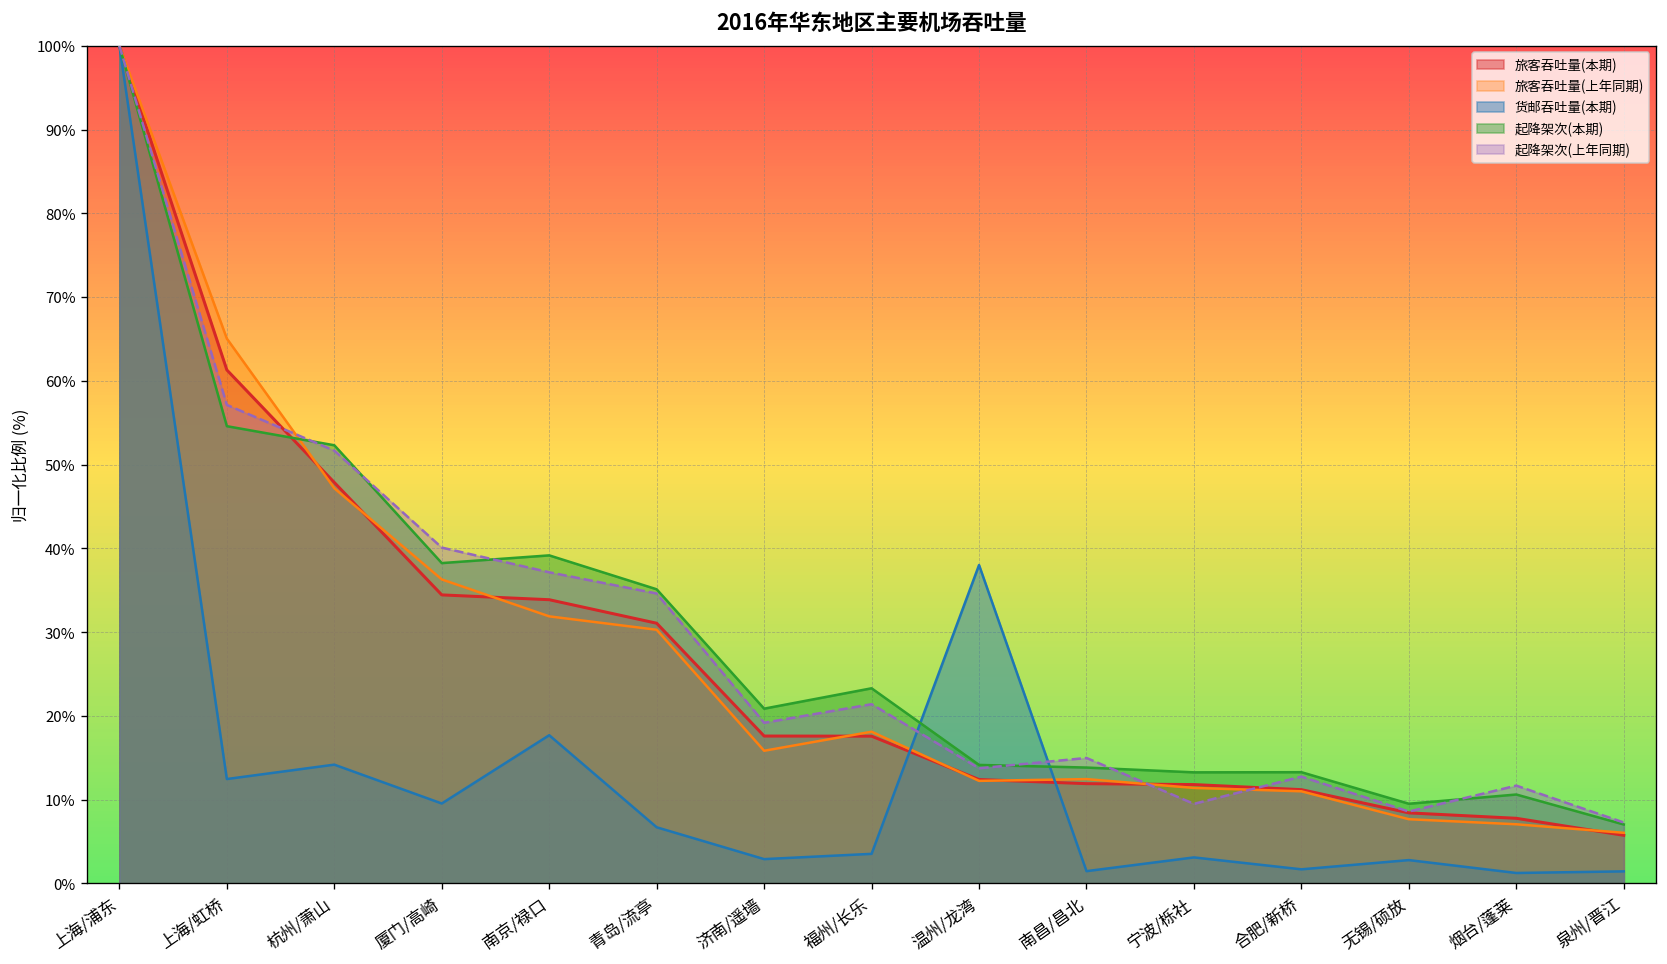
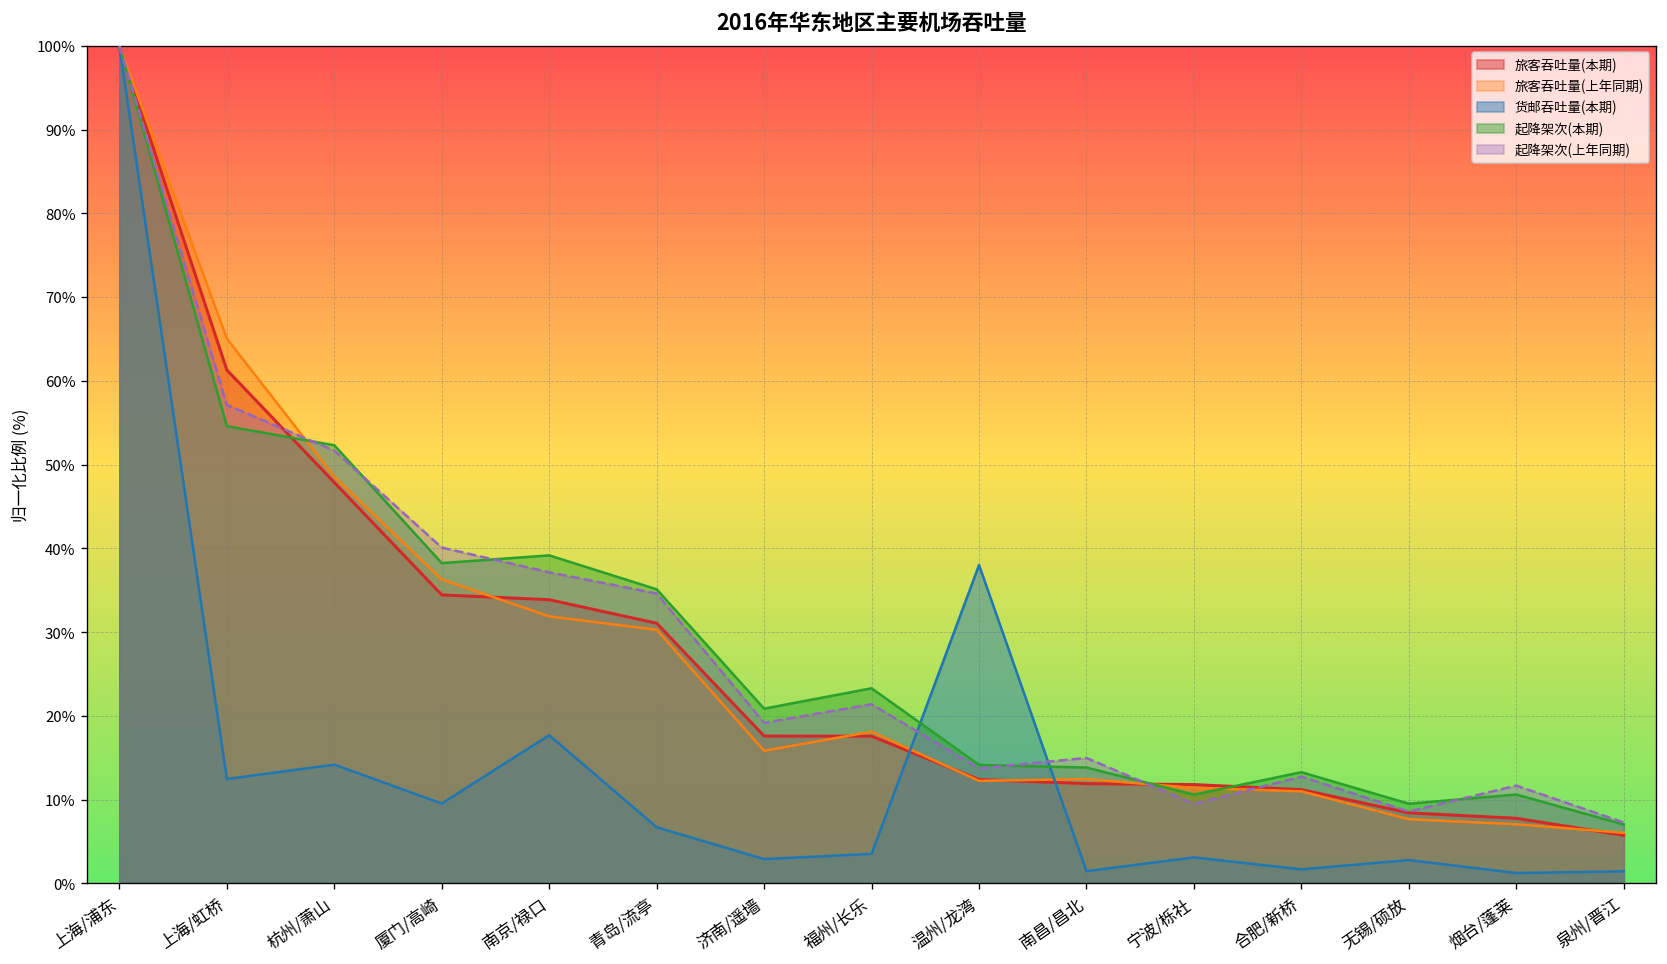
  {
    "旅客吞吐量(本期)": {
      "上海/虹桥": "61%",
      "杭州/萧山": "48%",
      "厦门/高崎": "34%",
      "南京/禄口": "34%",
      "青岛/流亭": "31%",
      "济南/遥墙": "18%",
      "福州/长乐": "18%",
      "南昌/昌北": "12%",
      "宁波/栎社": "12%",
      "烟台/蓬莱": "8%"
    },
    "旅客吞吐量(上年同期)": {
      "上海/虹桥": "65%",
-     "杭州/萧山": "47%",
+     "杭州/萧山": "49%",
      "厦门/高崎": "36%",
      "南京/禄口": "32%",
      "青岛/流亭": "30%",
      "济南/遥墙": "16%",
      "福州/长乐": "18%",
      "南昌/昌北": "12%",
      "宁波/栎社": "11%",
      "无锡/硕放": "8%",
      "烟台/蓬莱": "7%"
    },
    "货邮吞吐量(本期)": {
      "上海/虹桥": "12%",
      "杭州/萧山": "14%",
      "厦门/高崎": "10%",
      "南京/禄口": "18%",
      "青岛/流亭": "7%",
      "济南/遥墙": "3%",
      "福州/长乐": "4%",
      "温州/龙湾": "38%",
      "南昌/昌北": "1%",
      "宁波/栎社": "3%",
      "合肥/新桥": "2%",
      "无锡/硕放": "3%",
      "烟台/蓬莱": "1%",
      "泉州/晋江": "1%"
    },
    "起降架次(本期)": {
      "上海/虹桥": "55%",
      "杭州/萧山": "52%",
      "厦门/高崎": "38%",
      "南京/禄口": "39%",
      "青岛/流亭": "35%",
      "济南/遥墙": "21%",
      "福州/长乐": "23%",
      "温州/龙湾": "14%",
      "南昌/昌北": "14%",
-     "宁波/栎社": "13%",
+     "宁波/栎社": "11%",
      "合肥/新桥": "13%",
      "无锡/硕放": "10%",
      "烟台/蓬莱": "11%"
    },
    "起降架次(上年同期)": {
      "上海/虹桥": "57%",
      "杭州/萧山": "52%",
      "厦门/高崎": "40%",
      "南京/禄口": "37%",
      "青岛/流亭": "35%",
      "济南/遥墙": "19%",
      "福州/长乐": "21%",
      "温州/龙湾": "14%",
      "南昌/昌北": "15%",
      "宁波/栎社": "10%",
      "合肥/新桥": "13%",
      "烟台/蓬莱": "12%"
    }
  }
